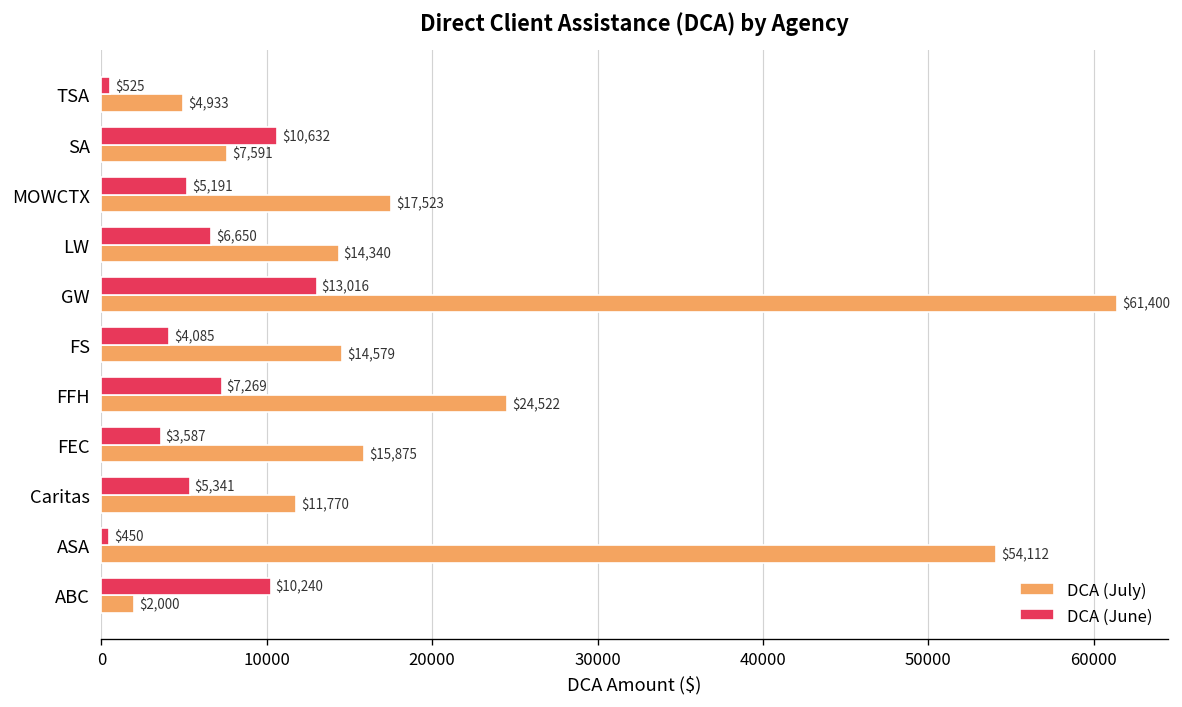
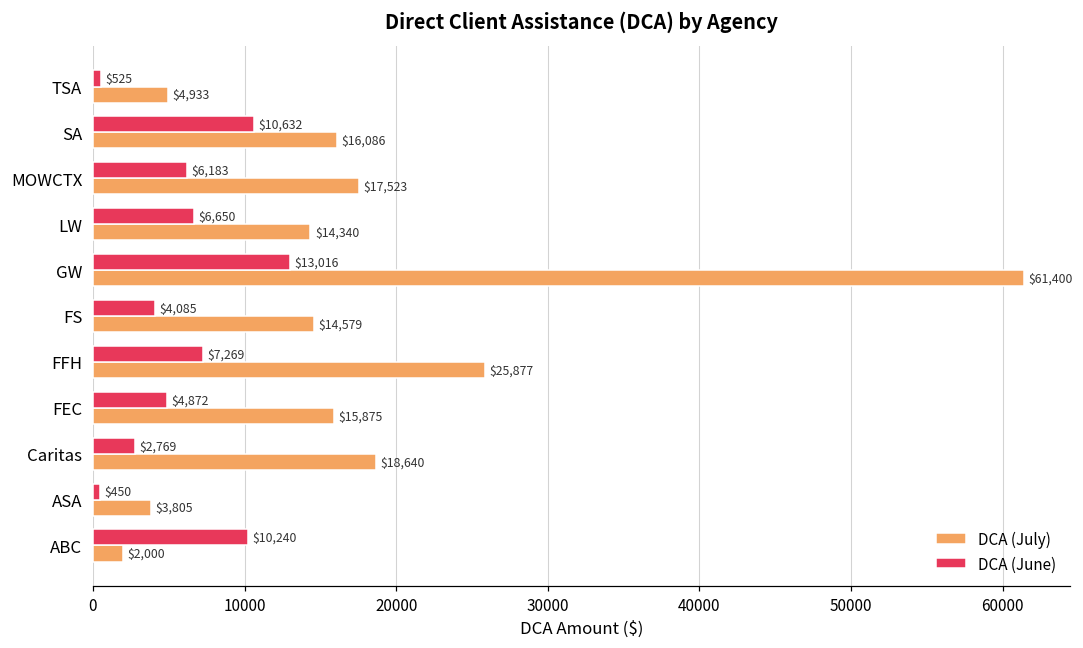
  {
    "DCA (July)": {
      "TSA": "$4,933",
-     "SA": "$7,591",
+     "SA": "$16,086",
      "MOWCTX": "$17,523",
      "LW": "$14,340",
      "GW": "$61,400",
      "FS": "$14,579",
-     "FFH": "$24,522",
+     "FFH": "$25,877",
      "FEC": "$15,875",
-     "Caritas": "$11,770",
-     "ASA": "$54,112",
+     "Caritas": "$18,640",
+     "ASA": "$3,805",
      "ABC": "$2,000"
    },
    "DCA (June)": {
      "TSA": "$525",
      "SA": "$10,632",
-     "MOWCTX": "$5,191",
+     "MOWCTX": "$6,183",
      "LW": "$6,650",
      "GW": "$13,016",
      "FS": "$4,085",
      "FFH": "$7,269",
-     "FEC": "$3,587",
-     "Caritas": "$5,341",
+     "FEC": "$4,872",
+     "Caritas": "$2,769",
      "ASA": "$450",
      "ABC": "$10,240"
    }
  }
